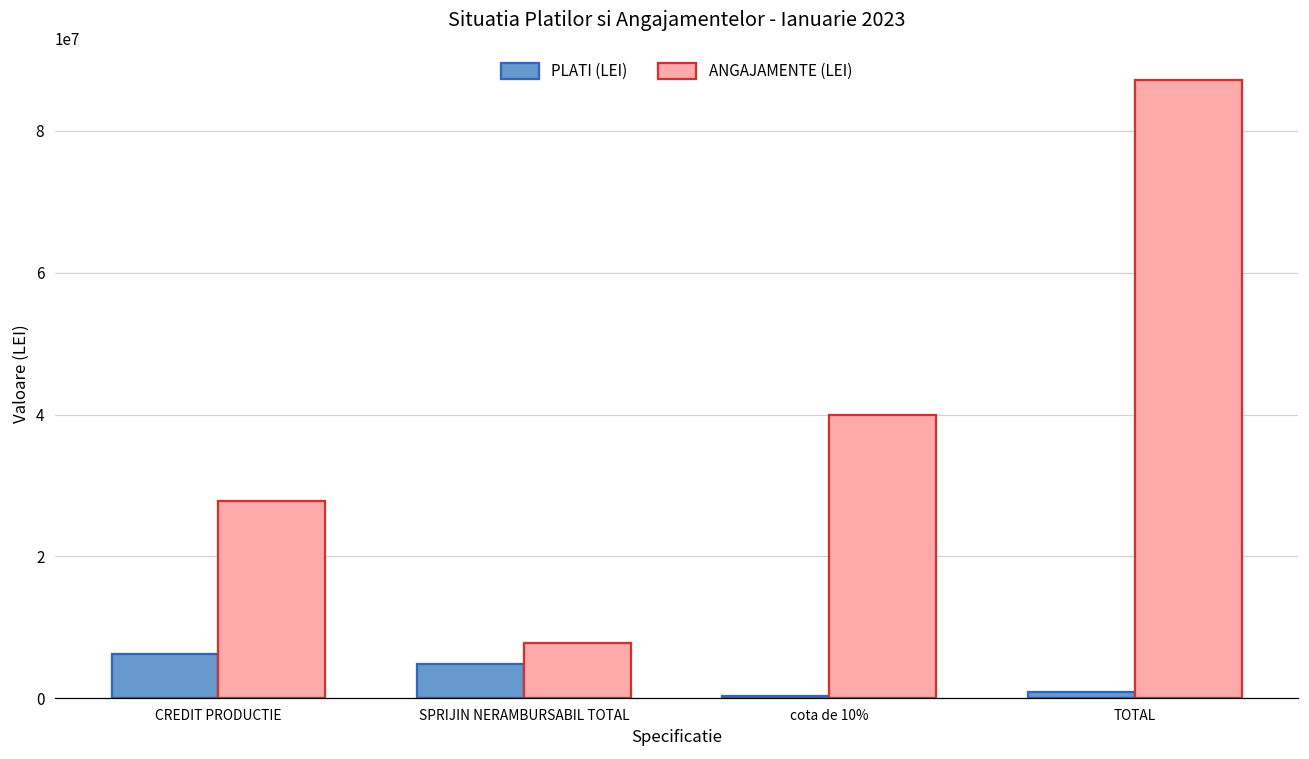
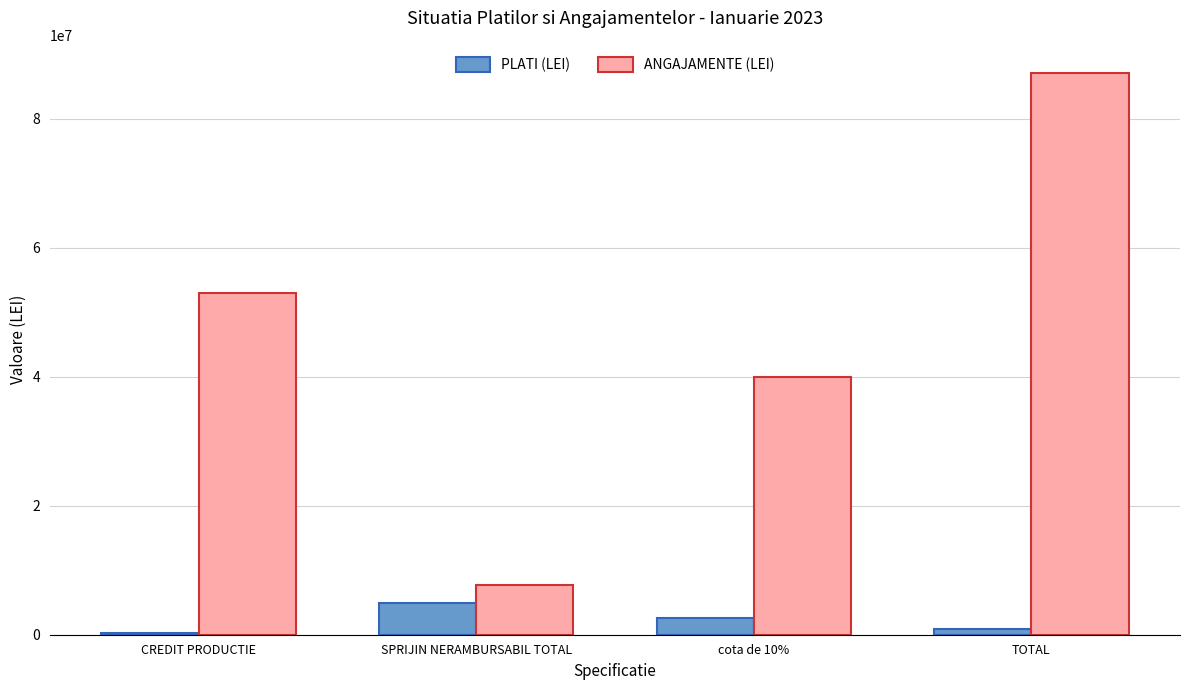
  {
    "PLATI (LEI)": {
-     "CREDIT PRODUCTIE": 6000000,
+     "CREDIT PRODUCTIE": 0,
      "SPRIJIN NERAMBURSABIL TOTAL": 5000000,
-     "cota de 10%": 0,
+     "cota de 10%": 3000000,
      "TOTAL": 1000000
    },
    "ANGAJAMENTE (LEI)": {
-     "CREDIT PRODUCTIE": 28000000,
+     "CREDIT PRODUCTIE": 53000000,
      "SPRIJIN NERAMBURSABIL TOTAL": 8000000,
      "cota de 10%": 40000000,
      "TOTAL": 87000000
    }
  }
